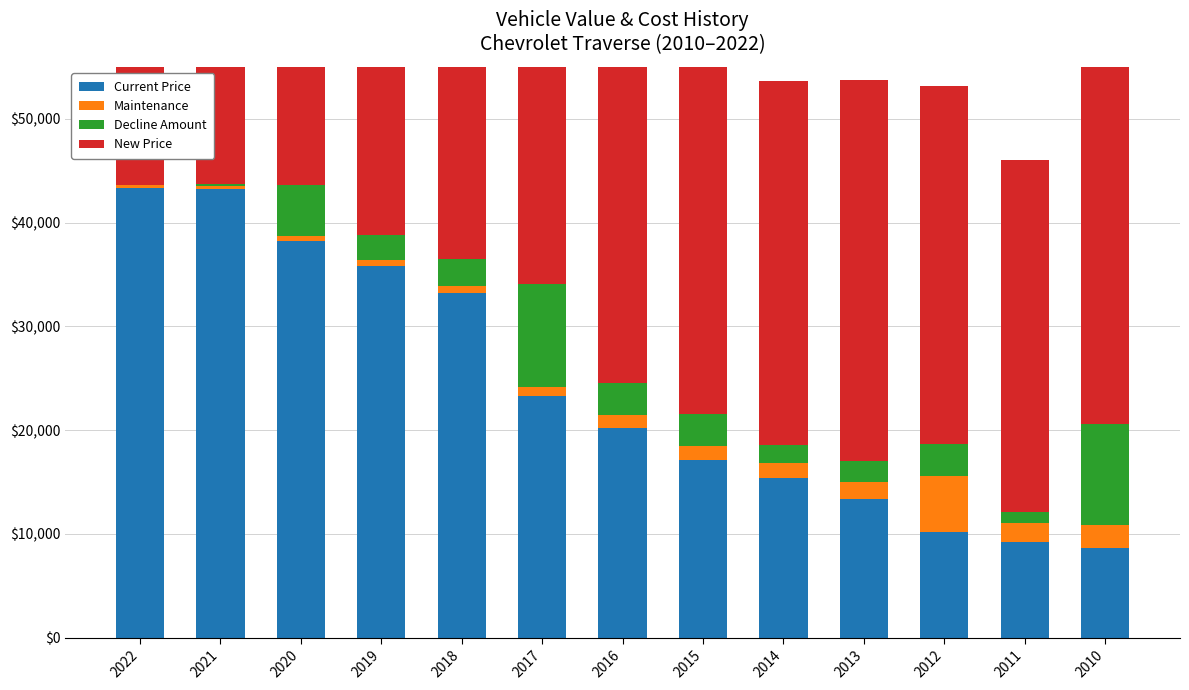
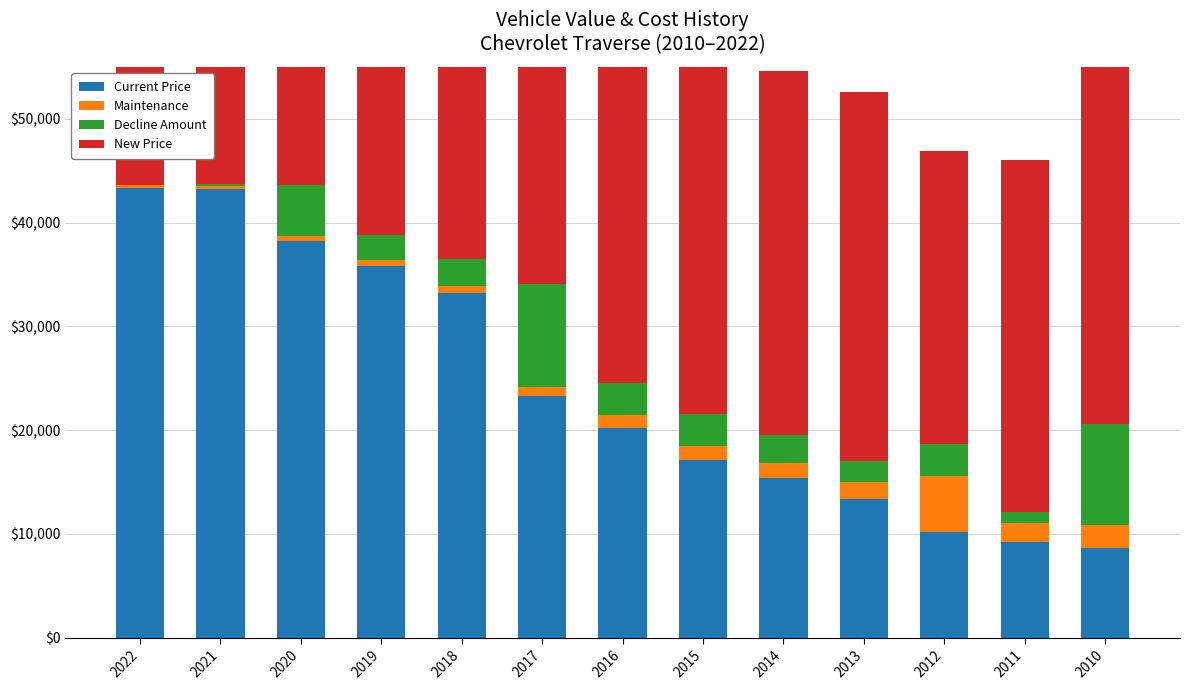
  {
    "Current Price": {
      "2022": "$43,300",
      "2021": "$43,200",
      "2020": "$38,200",
      "2019": "$35,800",
      "2018": "$33,200",
      "2017": "$23,300",
      "2016": "$20,200",
      "2015": "$17,100",
      "2014": "$15,400",
      "2013": "$13,400",
      "2012": "$10,200",
      "2011": "$9,200",
      "2010": "$8,700"
    },
    "Maintenance": {
      "2022": "$300",
      "2021": "$400",
      "2020": "$400",
      "2019": "$600",
      "2018": "$700",
      "2017": "$800",
      "2016": "$1,200",
      "2015": "$1,300",
      "2014": "$1,500",
      "2013": "$1,600",
      "2012": "$5,300",
      "2011": "$1,900",
      "2010": "$2,200"
    },
    "Decline Amount": {
      "2022": "$0",
      "2020": "$5,000",
      "2019": "$2,500",
      "2018": "$2,600",
      "2017": "$9,900",
      "2016": "$3,100",
      "2015": "$3,100",
-     "2014": "$1,800",
+     "2014": "$2,800",
      "2013": "$2,000",
      "2012": "$3,100",
      "2011": "$1,000",
      "2010": "$9,800"
    },
    "New Price": {
      "2014": "$35,100",
-     "2013": "$36,700",
-     "2012": "$34,500",
+     "2013": "$35,600",
+     "2012": "$28,200",
      "2011": "$33,900"
    }
  }
